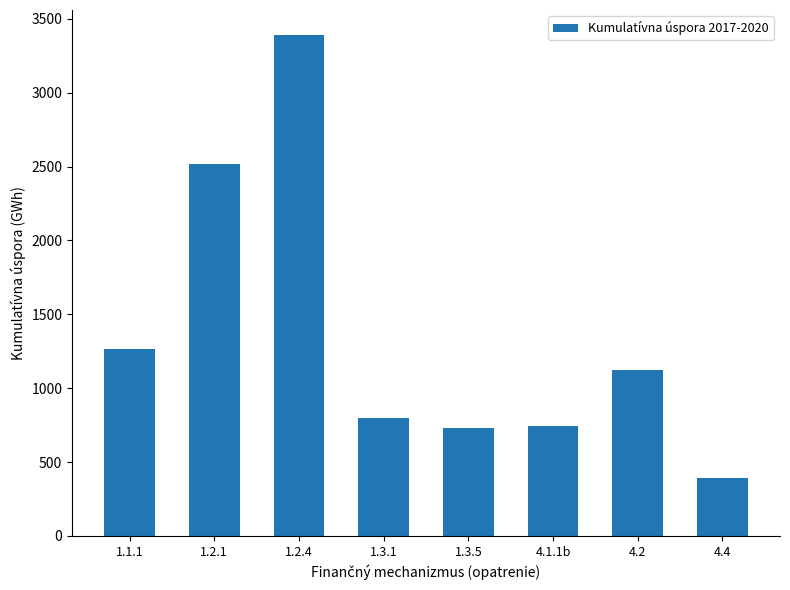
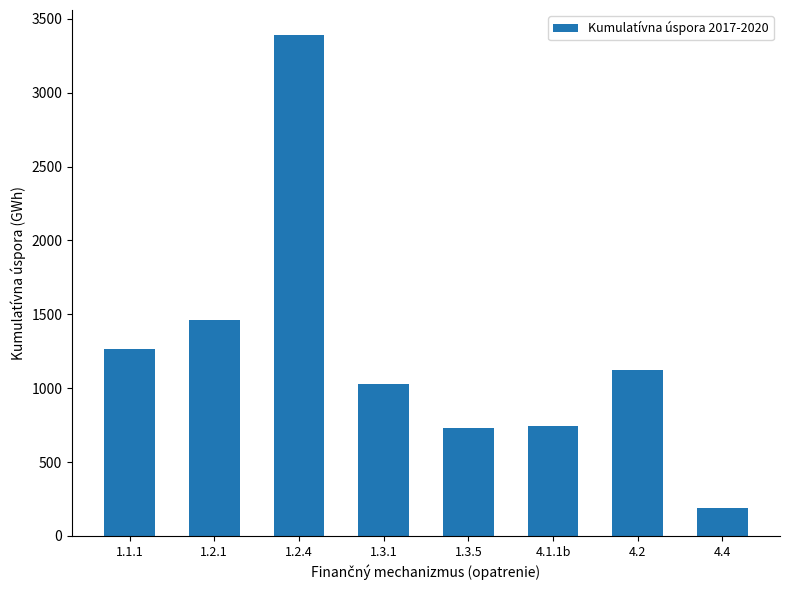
  {
    "1.1.1": 1270,
-   "1.2.1": 2520,
+   "1.2.1": 1460,
    "1.2.4": 3390,
-   "1.3.1": 800,
+   "1.3.1": 1030,
    "1.3.5": 730,
    "4.1.1b": 750,
    "4.2": 1120,
-   "4.4": 390
+   "4.4": 190
  }
